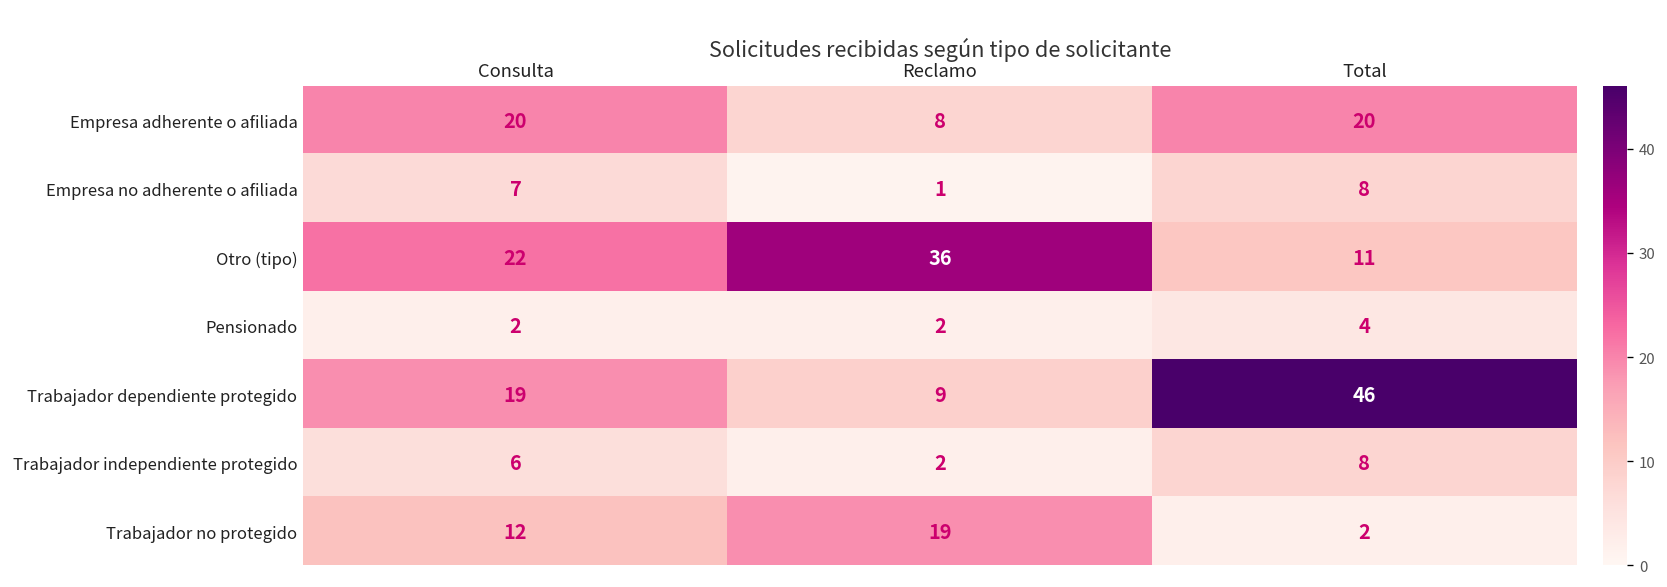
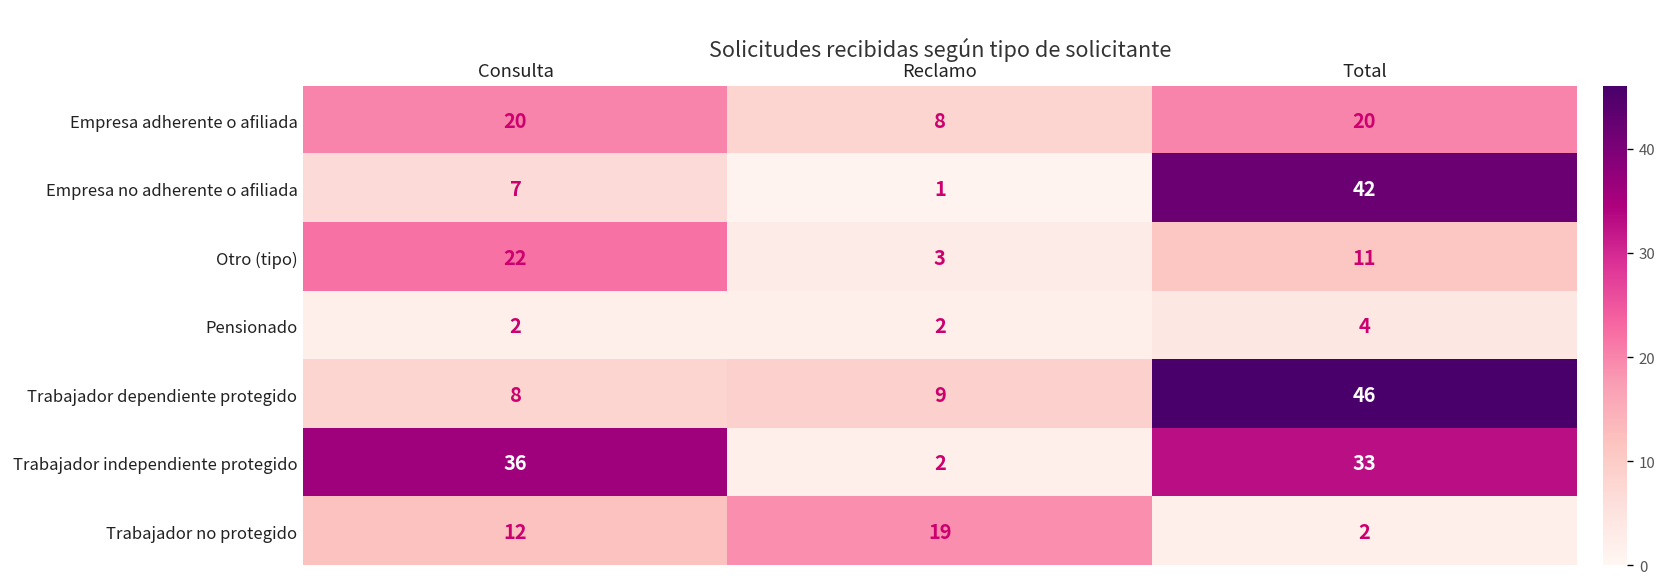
  {
    "Empresa adherente o afiliada": {
      "Consulta": 20,
      "Reclamo": 8,
      "Total": 20
    },
    "Empresa no adherente o afiliada": {
      "Consulta": 7,
      "Reclamo": 1,
-     "Total": 8
+     "Total": 42
    },
    "Otro (tipo)": {
      "Consulta": 22,
-     "Reclamo": 36,
+     "Reclamo": 3,
      "Total": 11
    },
    "Pensionado": {
      "Consulta": 2,
      "Reclamo": 2,
      "Total": 4
    },
    "Trabajador dependiente protegido": {
-     "Consulta": 19,
+     "Consulta": 8,
      "Reclamo": 9,
      "Total": 46
    },
    "Trabajador independiente protegido": {
-     "Consulta": 6,
+     "Consulta": 36,
      "Reclamo": 2,
-     "Total": 8
+     "Total": 33
    },
    "Trabajador no protegido": {
      "Consulta": 12,
      "Reclamo": 19,
      "Total": 2
    }
  }
